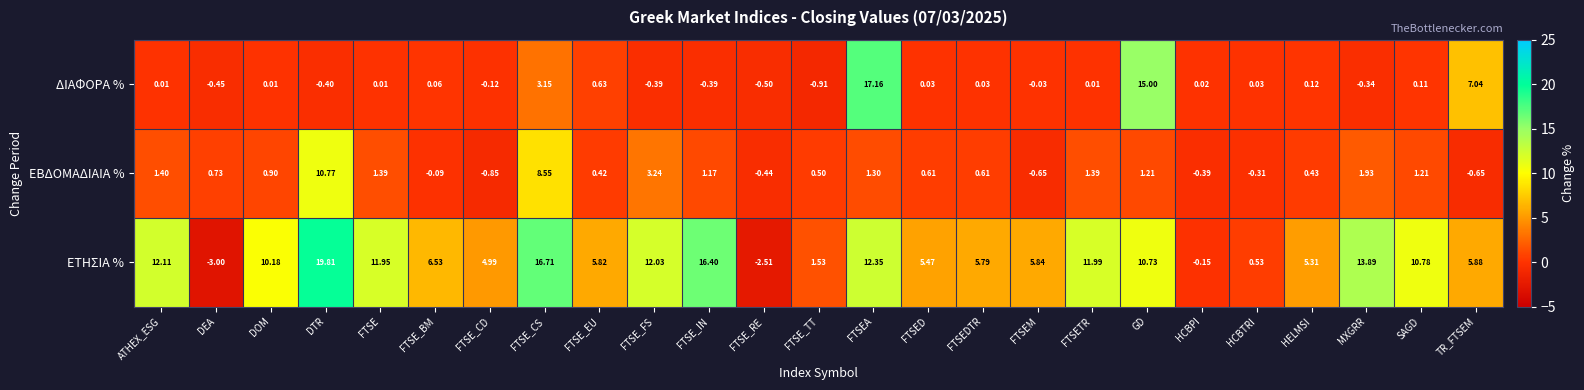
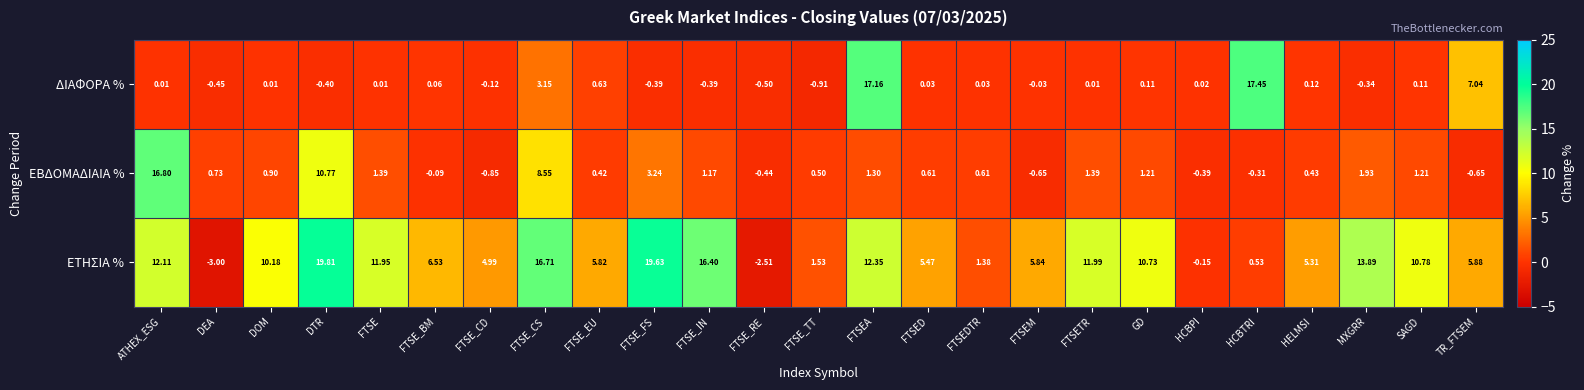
  {
    "ΔΙΑΦΟΡΑ %": {
      "ATHEX_ESG": 0.01,
      "DEA": -0.45,
      "DOM": 0.01,
      "DTR": -0.40,
      "FTSE": 0.01,
      "FTSE_BM": 0.06,
      "FTSE_CD": -0.12,
      "FTSE_CS": 3.15,
      "FTSE_EU": 0.63,
      "FTSE_FS": -0.39,
      "FTSE_IN": -0.39,
      "FTSE_RE": -0.50,
      "FTSE_TT": -0.91,
      "FTSEA": 17.16,
      "FTSED": 0.03,
      "FTSEDTR": 0.03,
      "FTSEM": -0.03,
      "FTSETR": 0.01,
-     "GD": 15.00,
+     "GD": 0.11,
      "HCBPI": 0.02,
-     "HCBTRI": 0.03,
+     "HCBTRI": 17.45,
      "HELMSI": 0.12,
      "MXGRR": -0.34,
      "SAGD": 0.11,
      "TR_FTSEM": 7.04
    },
    "ΕΒΔΟΜΑΔΙΑΙΑ %": {
-     "ATHEX_ESG": 1.40,
+     "ATHEX_ESG": 16.80,
      "DEA": 0.73,
      "DOM": 0.90,
      "DTR": 10.77,
      "FTSE": 1.39,
      "FTSE_BM": -0.09,
      "FTSE_CD": -0.85,
      "FTSE_CS": 8.55,
      "FTSE_EU": 0.42,
      "FTSE_FS": 3.24,
      "FTSE_IN": 1.17,
      "FTSE_RE": -0.44,
      "FTSE_TT": 0.50,
      "FTSEA": 1.30,
      "FTSED": 0.61,
      "FTSEDTR": 0.61,
      "FTSEM": -0.65,
      "FTSETR": 1.39,
      "GD": 1.21,
      "HCBPI": -0.39,
      "HCBTRI": -0.31,
      "HELMSI": 0.43,
      "MXGRR": 1.93,
      "SAGD": 1.21,
      "TR_FTSEM": -0.65
    },
    "ΕΤΗΣΙΑ %": {
      "ATHEX_ESG": 12.11,
      "DEA": -3.00,
      "DOM": 10.18,
      "DTR": 19.81,
      "FTSE": 11.95,
      "FTSE_BM": 6.53,
      "FTSE_CD": 4.99,
      "FTSE_CS": 16.71,
      "FTSE_EU": 5.82,
-     "FTSE_FS": 12.03,
+     "FTSE_FS": 19.63,
      "FTSE_IN": 16.40,
      "FTSE_RE": -2.51,
      "FTSE_TT": 1.53,
      "FTSEA": 12.35,
      "FTSED": 5.47,
-     "FTSEDTR": 5.79,
+     "FTSEDTR": 1.38,
      "FTSEM": 5.84,
      "FTSETR": 11.99,
      "GD": 10.73,
      "HCBPI": -0.15,
      "HCBTRI": 0.53,
      "HELMSI": 5.31,
      "MXGRR": 13.89,
      "SAGD": 10.78,
      "TR_FTSEM": 5.88
    }
  }
